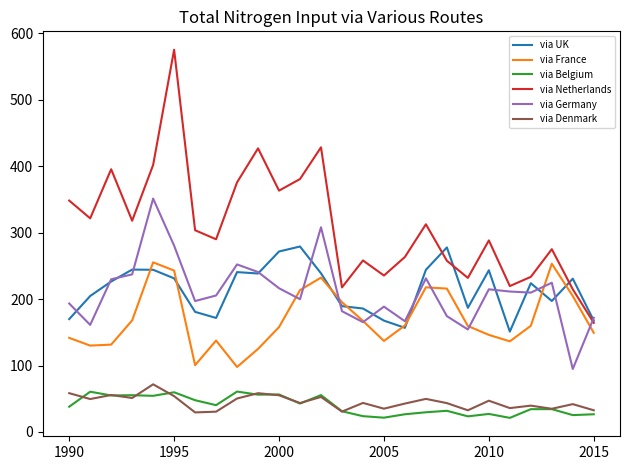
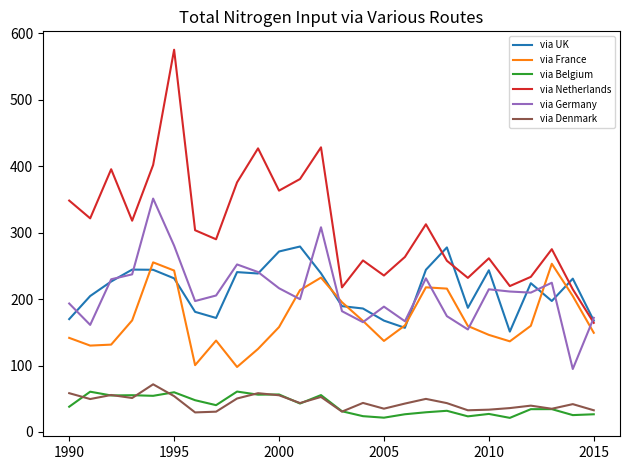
  {
    "via UK": {
      "1990": 170,
      "1995": 230,
      "2000": 270,
      "2005": 170,
      "2010": 240
    },
    "via France": {
      "1990": 140,
      "1995": 240,
      "2000": 160,
      "2005": 140,
      "2010": 150,
      "2015": 150
    },
    "via Belgium": {
      "1990": 40,
      "1995": 60,
      "2005": 20,
      "2010": 30,
      "2015": 30
    },
    "via Netherlands": {
      "1990": 350,
      "1995": 580,
      "2000": 360,
      "2005": 240,
-     "2010": 290
+     "2010": 260
    },
    "via Germany": {
      "1990": 190,
      "1995": 280,
      "2000": 220,
      "2005": 190,
      "2010": 210,
      "2015": 170
    },
    "via Denmark": {
      "1990": 60,
      "1995": 50,
      "2005": 40,
-     "2010": 50,
+     "2010": 30,
      "2015": 30
    }
  }
